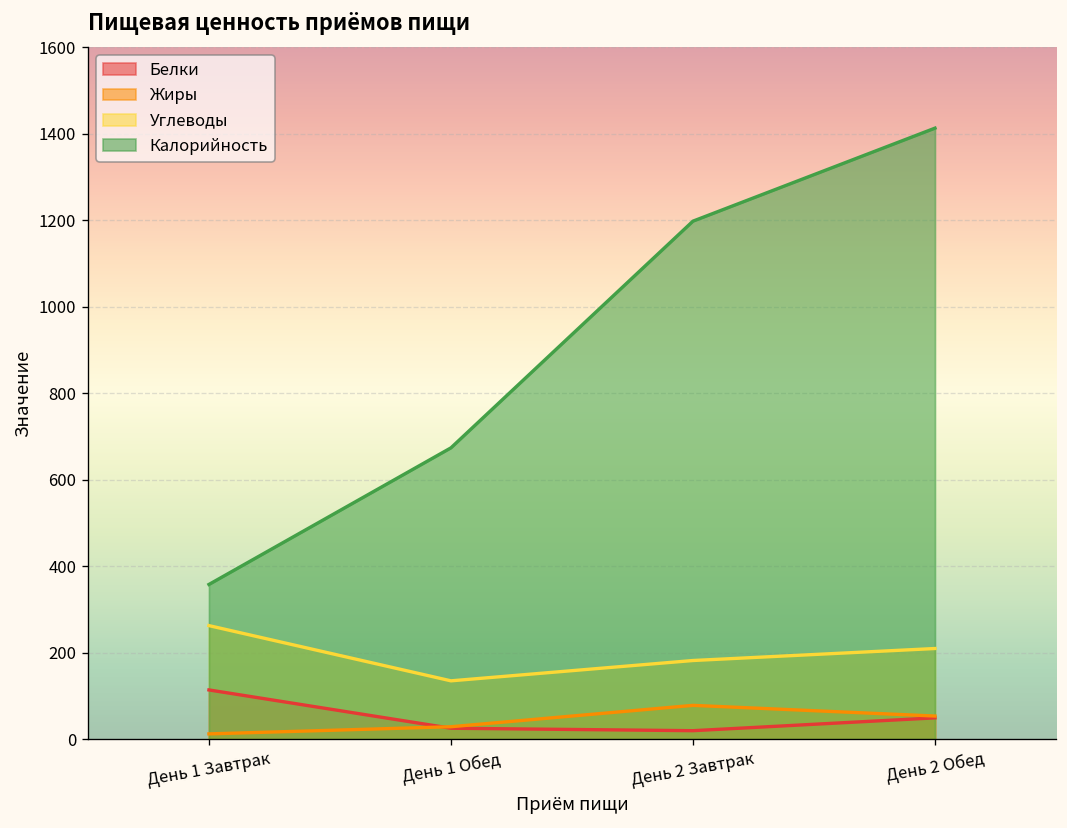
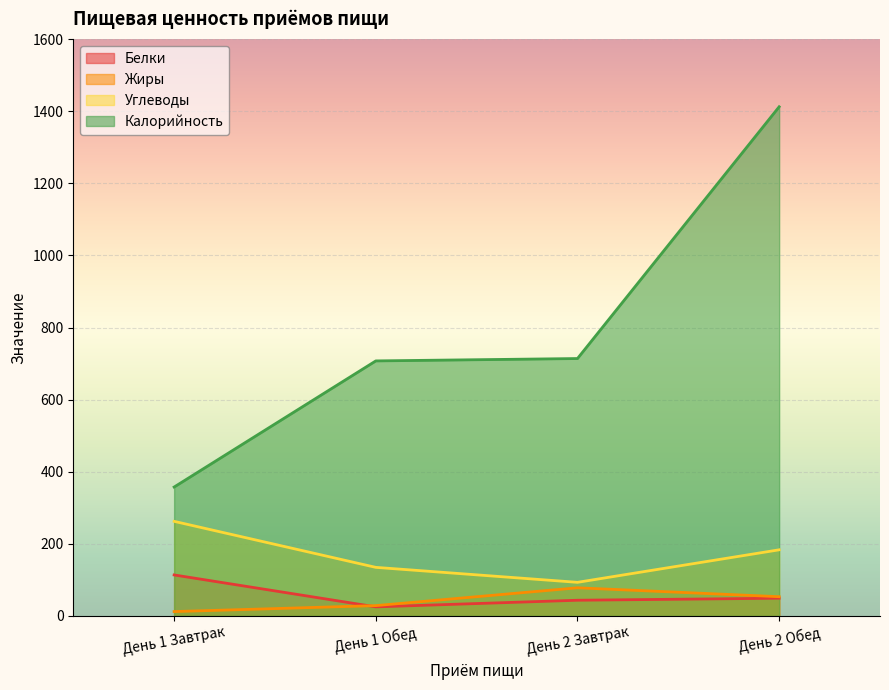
  {
    "Белки": {
      "День 1 Завтрак": 110,
-     "День 2 Завтрак": 20
+     "День 2 Завтрак": 40
    },
    "Жиры": {
      "День 1 Завтрак": 10,
      "День 2 Завтрак": 80
    },
    "Углеводы": {
      "День 1 Завтрак": 260,
      "День 1 Обед": 130,
-     "День 2 Завтрак": 180,
-     "День 2 Обед": 210
+     "День 2 Завтрак": 90,
+     "День 2 Обед": 180
    },
    "Калорийность": {
      "День 1 Завтрак": 360,
-     "День 1 Обед": 670,
-     "День 2 Завтрак": 1200,
+     "День 1 Обед": 710,
+     "День 2 Завтрак": 710,
      "День 2 Обед": 1410
    }
  }
